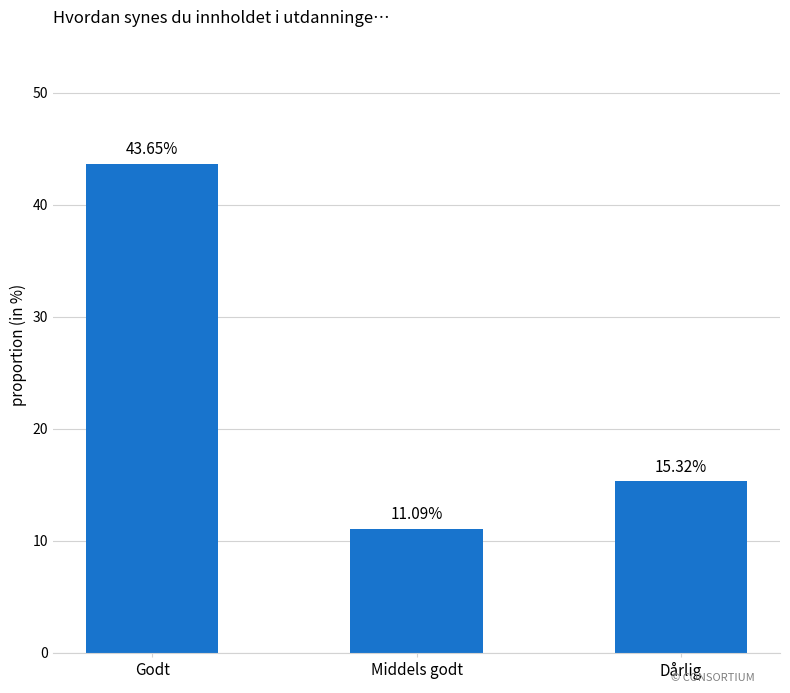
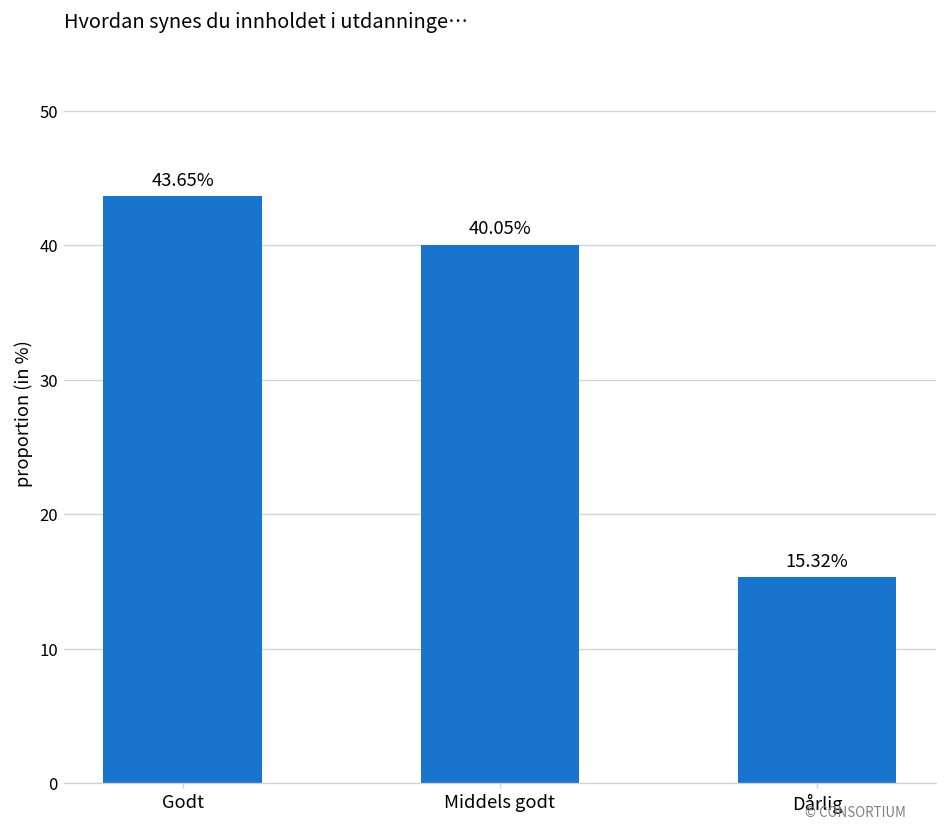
  {
    "Godt": "43.65%",
-   "Middels godt": "11.09%",
+   "Middels godt": "40.05%",
    "Dårlig": "15.32%"
  }
